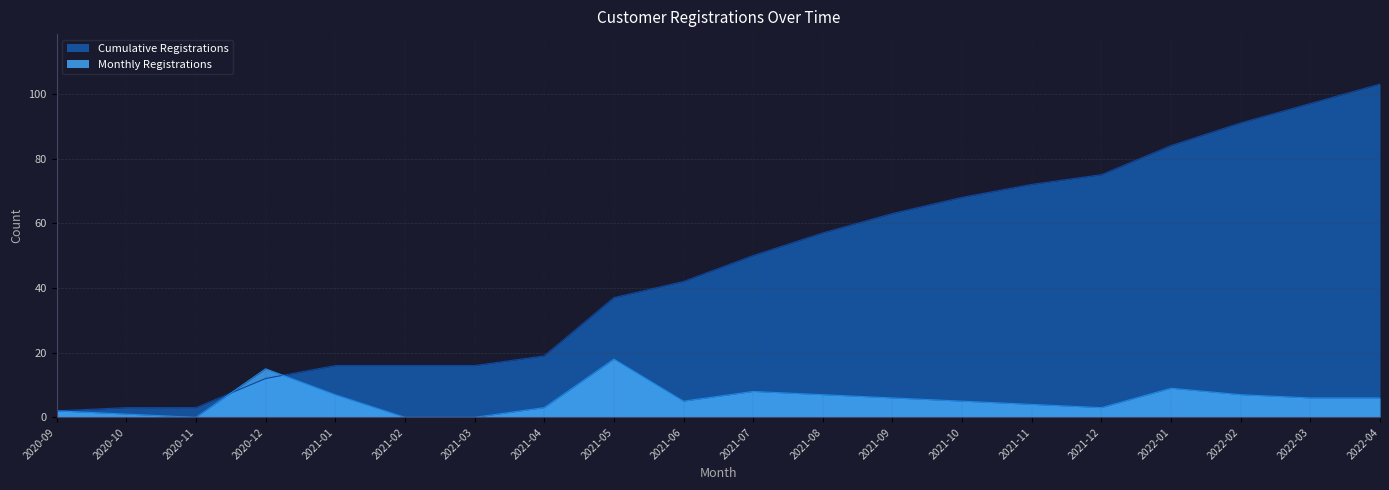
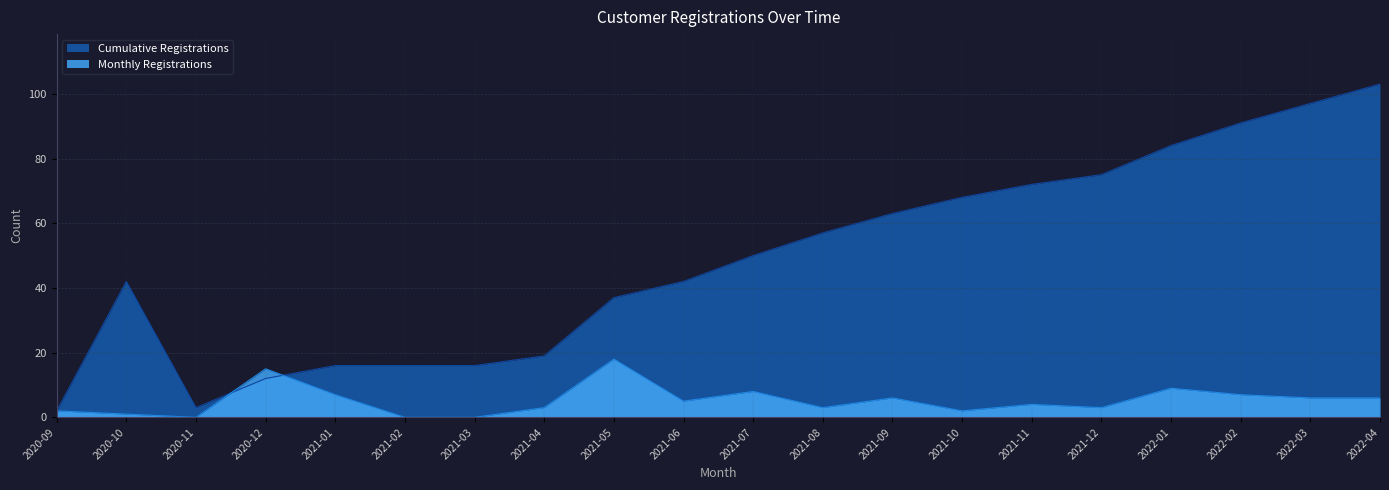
  {
    "Cumulative Registrations": {
-     "2020-10": 3,
+     "2020-10": 42,
      "2020-11": 3,
      "2020-12": 12,
      "2021-01": 16,
      "2021-02": 16,
      "2021-03": 16,
      "2021-04": 19,
      "2021-05": 37,
      "2021-06": 42,
      "2021-07": 50,
      "2021-08": 57,
      "2021-09": 63,
      "2021-10": 68,
      "2021-11": 72,
      "2021-12": 75,
      "2022-01": 84,
      "2022-02": 91,
      "2022-03": 97,
      "2022-04": 103
    },
    "Monthly Registrations": {
      "2020-10": 1,
      "2020-11": 0,
      "2020-12": 15,
      "2021-01": 7,
      "2021-02": 0,
      "2021-03": 0,
      "2021-04": 3,
      "2021-05": 18,
      "2021-06": 5,
      "2021-07": 8,
-     "2021-08": 7,
+     "2021-08": 3,
      "2021-09": 6,
-     "2021-10": 5,
+     "2021-10": 2,
      "2021-11": 4,
      "2021-12": 3,
      "2022-01": 9,
      "2022-02": 7,
      "2022-03": 6,
      "2022-04": 6
    }
  }
